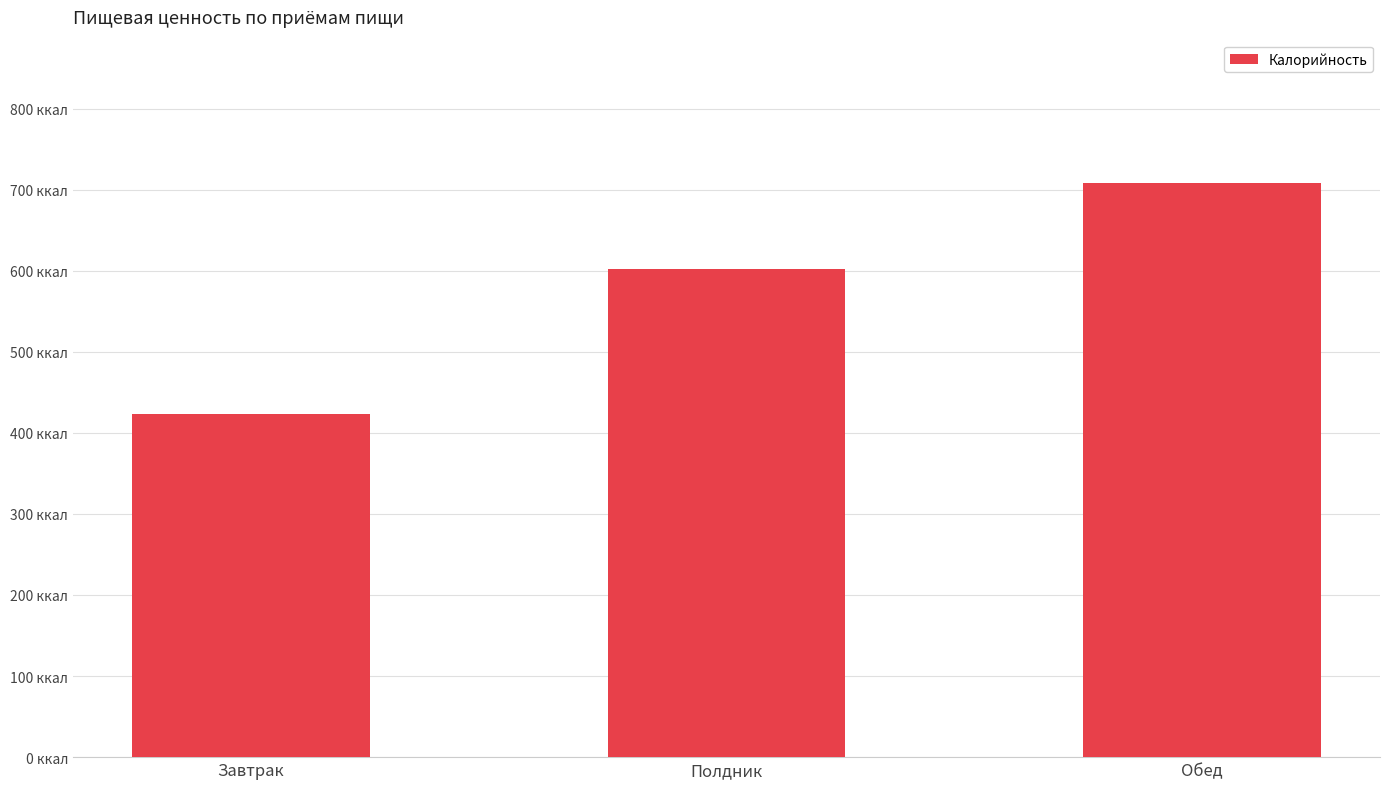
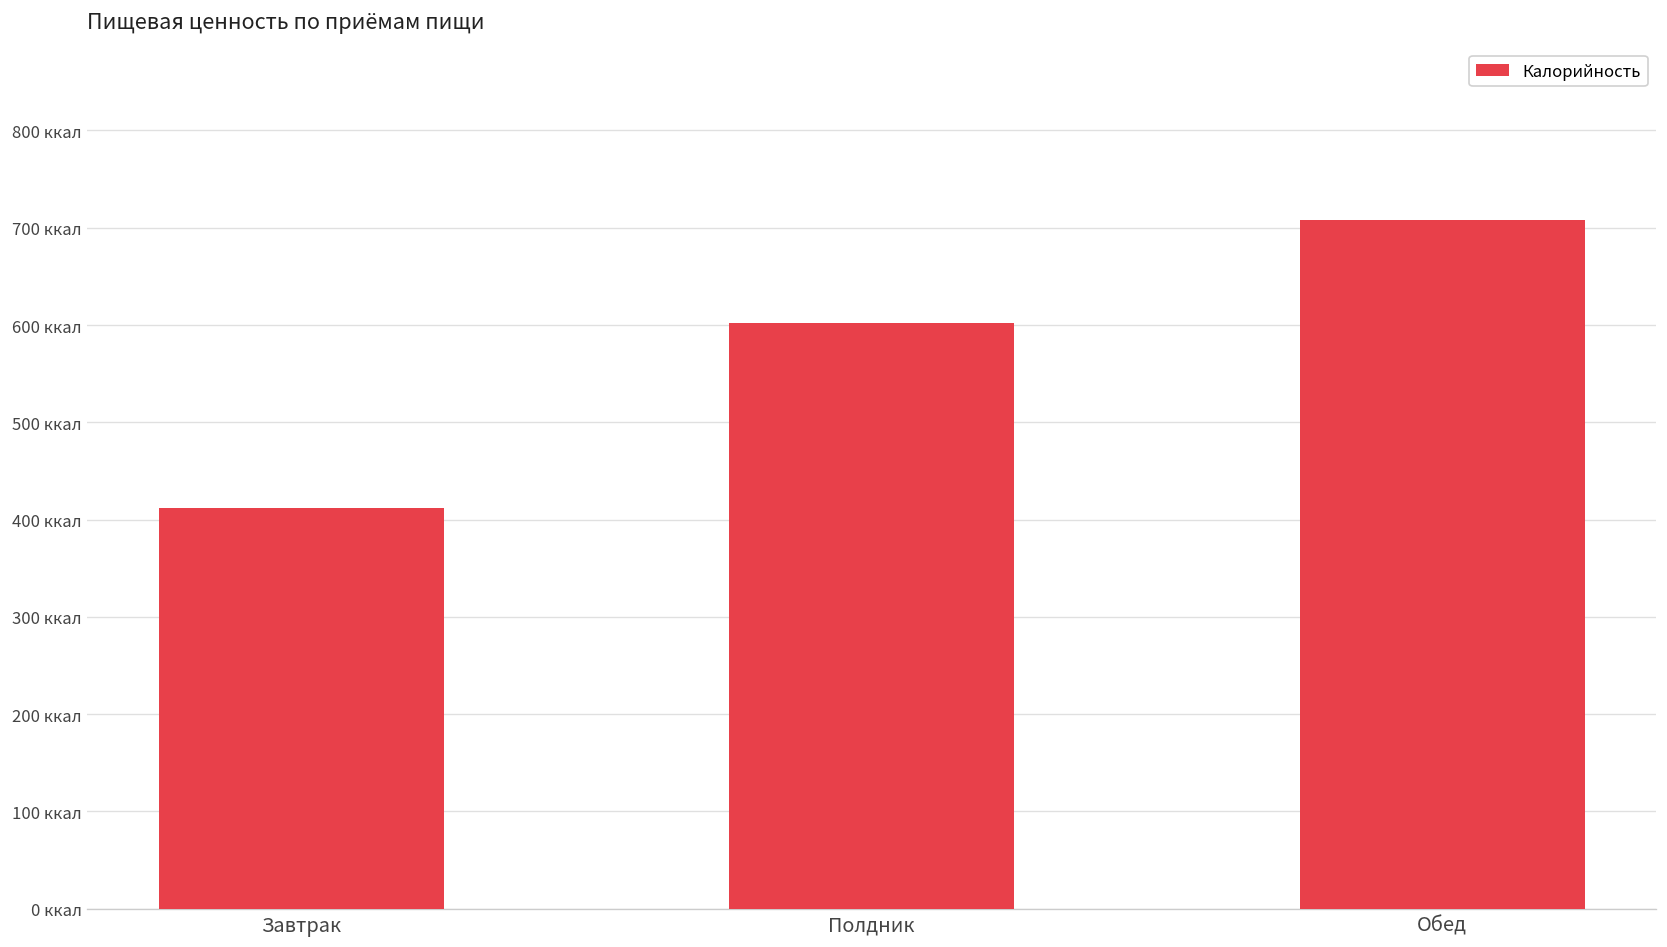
  {
-   "Завтрак": "420 ккал",
+   "Завтрак": "410 ккал",
    "Полдник": "600 ккал",
    "Обед": "710 ккал"
  }
